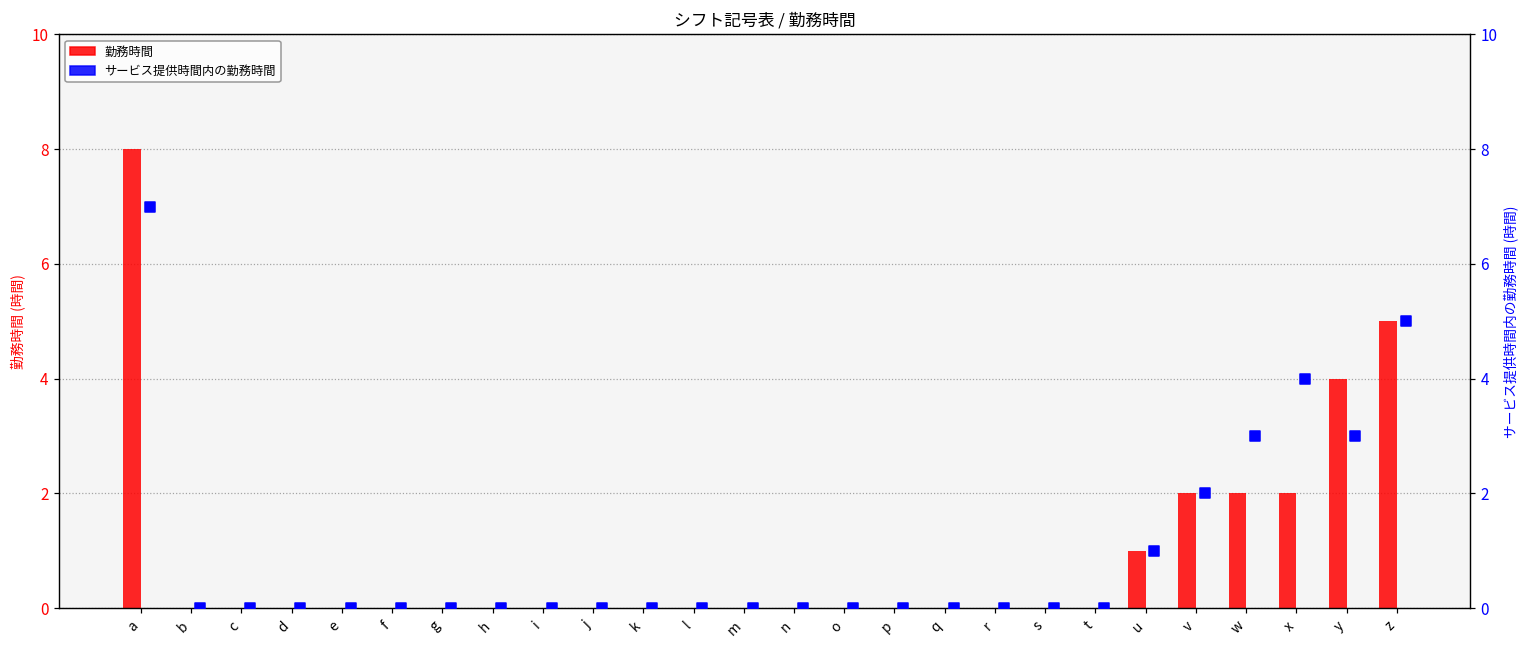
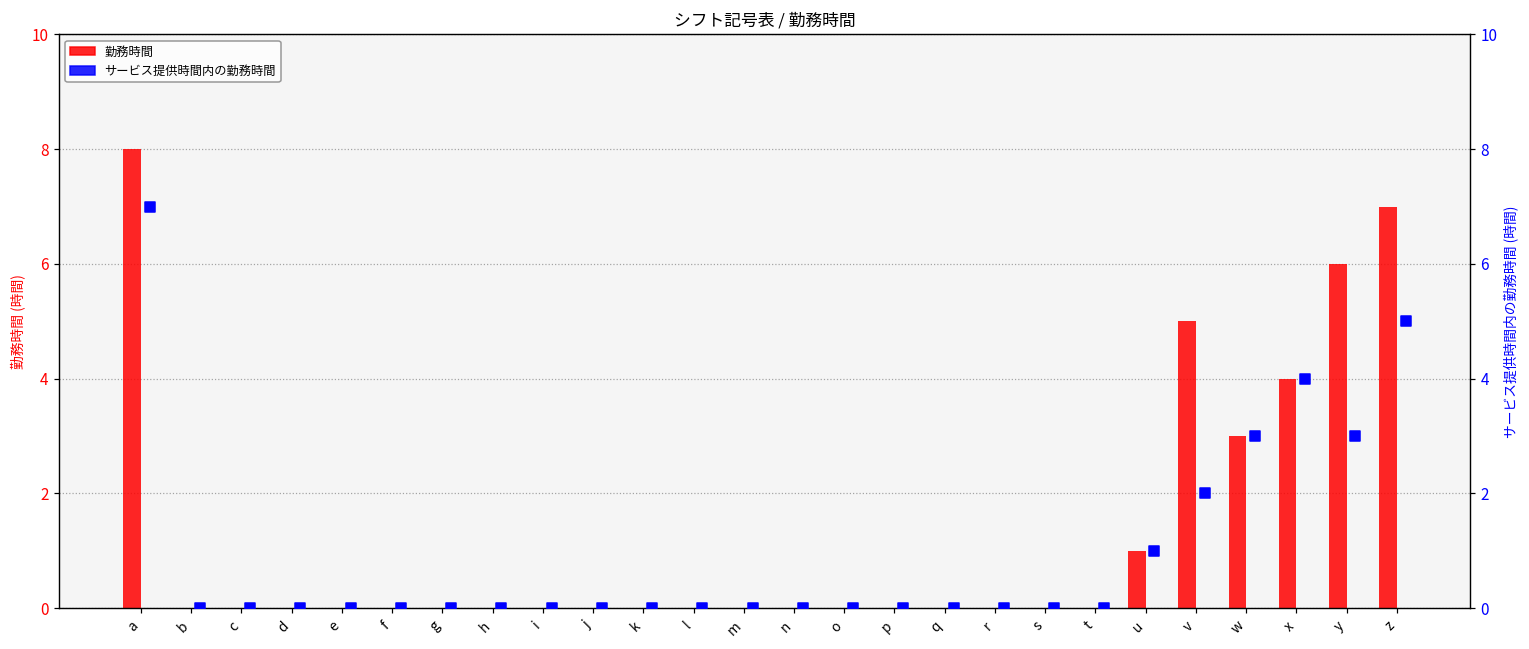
  {
    "勤務時間": {
      "a": 8,
      "b": 0,
      "c": 0,
      "d": 0,
      "e": 0,
      "f": 0,
      "g": 0,
      "h": 0,
      "i": 0,
      "j": 0,
      "k": 0,
      "l": 0,
      "m": 0,
      "n": 0,
      "o": 0,
      "p": 0,
      "q": 0,
      "r": 0,
      "s": 0,
      "t": 0,
      "u": 1,
-     "v": 2,
-     "w": 2,
-     "x": 2,
-     "y": 4,
-     "z": 5
+     "v": 5,
+     "w": 3,
+     "x": 4,
+     "y": 6,
+     "z": 7
    }
  }
